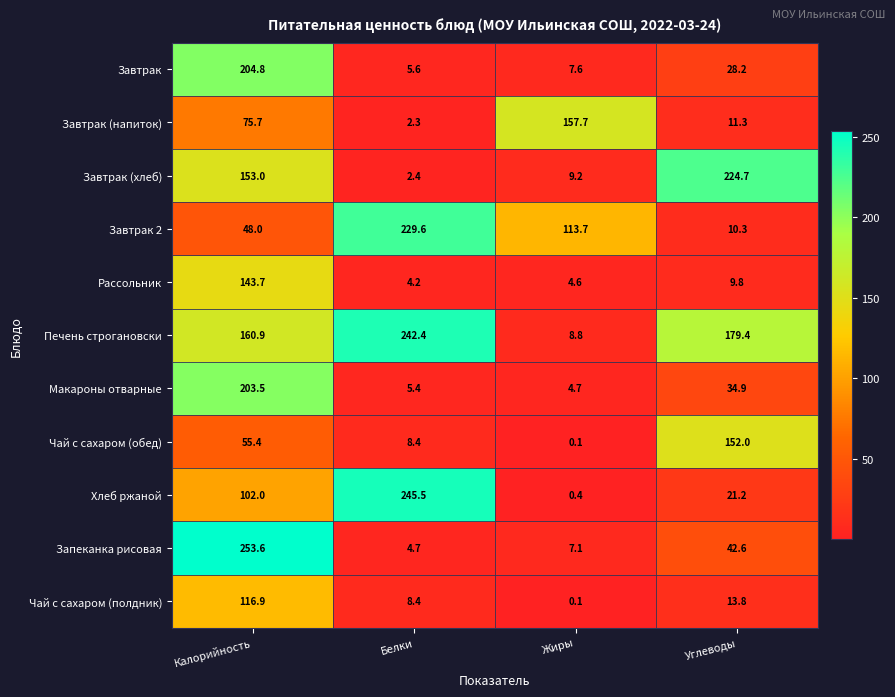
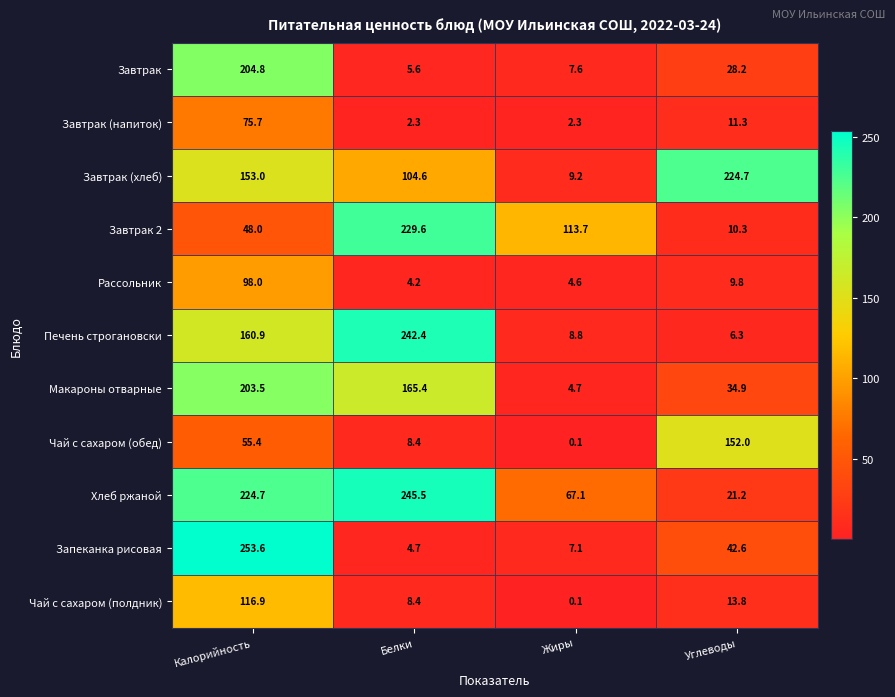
  {
    "Завтрак": {
      "Калорийность": 204.8,
      "Белки": 5.6,
      "Жиры": 7.6,
      "Углеводы": 28.2
    },
    "Завтрак (напиток)": {
      "Калорийность": 75.7,
      "Белки": 2.3,
-     "Жиры": 157.7,
+     "Жиры": 2.3,
      "Углеводы": 11.3
    },
    "Завтрак (хлеб)": {
      "Калорийность": 153.0,
-     "Белки": 2.4,
+     "Белки": 104.6,
      "Жиры": 9.2,
      "Углеводы": 224.7
    },
    "Завтрак 2": {
      "Калорийность": 48.0,
      "Белки": 229.6,
      "Жиры": 113.7,
      "Углеводы": 10.3
    },
    "Рассольник": {
-     "Калорийность": 143.7,
+     "Калорийность": 98.0,
      "Белки": 4.2,
      "Жиры": 4.6,
      "Углеводы": 9.8
    },
    "Печень строгановски": {
      "Калорийность": 160.9,
      "Белки": 242.4,
      "Жиры": 8.8,
-     "Углеводы": 179.4
+     "Углеводы": 6.3
    },
    "Макароны отварные": {
      "Калорийность": 203.5,
-     "Белки": 5.4,
+     "Белки": 165.4,
      "Жиры": 4.7,
      "Углеводы": 34.9
    },
    "Чай с сахаром (обед)": {
      "Калорийность": 55.4,
      "Белки": 8.4,
      "Жиры": 0.1,
      "Углеводы": 152.0
    },
    "Хлеб ржаной": {
-     "Калорийность": 102.0,
+     "Калорийность": 224.7,
      "Белки": 245.5,
-     "Жиры": 0.4,
+     "Жиры": 67.1,
      "Углеводы": 21.2
    },
    "Запеканка рисовая": {
      "Калорийность": 253.6,
      "Белки": 4.7,
      "Жиры": 7.1,
      "Углеводы": 42.6
    },
    "Чай с сахаром (полдник)": {
      "Калорийность": 116.9,
      "Белки": 8.4,
      "Жиры": 0.1,
      "Углеводы": 13.8
    }
  }
